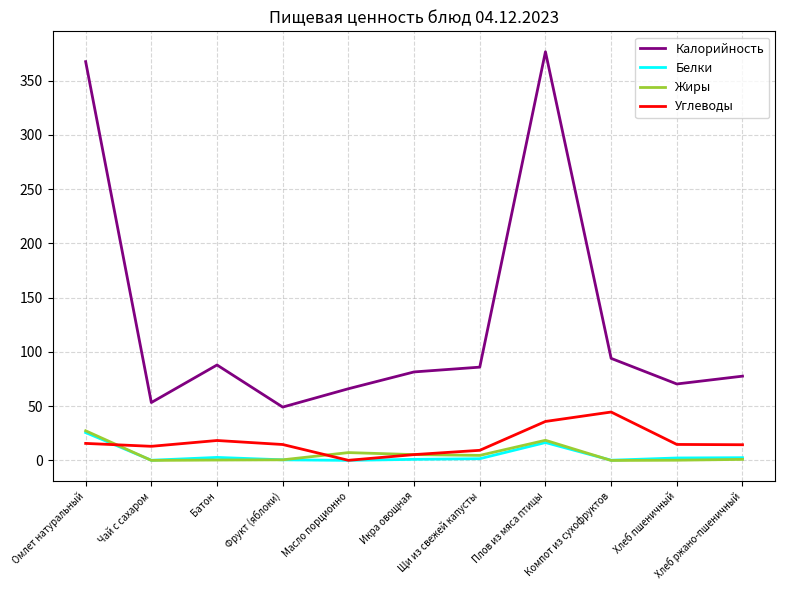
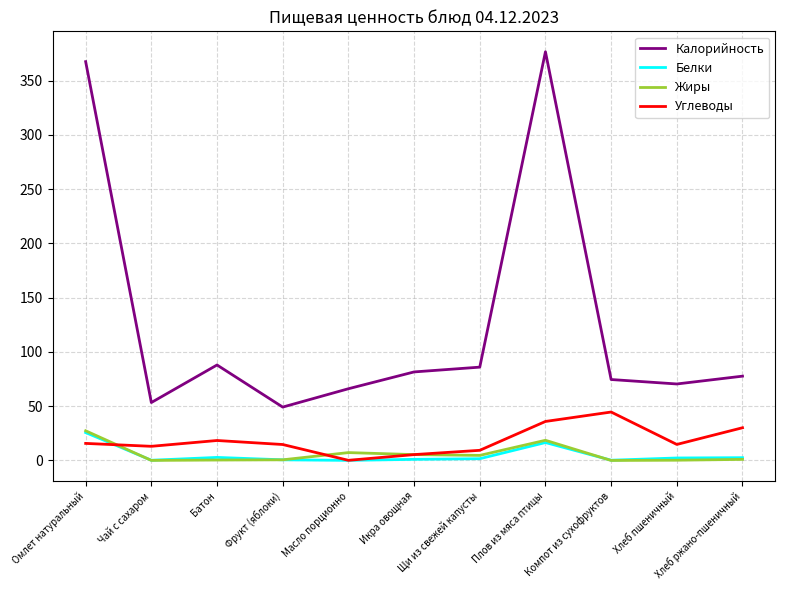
  {
    "Калорийность": {
      "Омлет натуральный": 368,
      "Чай с сахаром": 53,
      "Батон": 88,
      "Фрукт (яблоки)": 49,
      "Масло порционно": 66,
      "Икра овощная": 82,
      "Щи из свежей капусты": 86,
      "Плов из мяса птицы": 377,
-     "Компот из сухофруктов": 94,
+     "Компот из сухофруктов": 75,
      "Хлеб пшеничный": 71,
      "Хлеб ржано-пшеничный": 78
    },
    "Белки": {
      "Батон": 3,
      "Икра овощная": 1,
      "Щи из свежей капусты": 2
    },
    "Жиры": {
      "Батон": 0,
      "Масло порционно": 7,
      "Щи из свежей капусты": 5
    },
    "Углеводы": {
      "Омлет натуральный": 16,
      "Чай с сахаром": 13,
      "Батон": 18,
      "Фрукт (яблоки)": 15,
      "Щи из свежей капусты": 9,
      "Плов из мяса птицы": 36,
      "Компот из сухофруктов": 45,
      "Хлеб пшеничный": 15,
-     "Хлеб ржано-пшеничный": 14
+     "Хлеб ржано-пшеничный": 30
    }
  }
